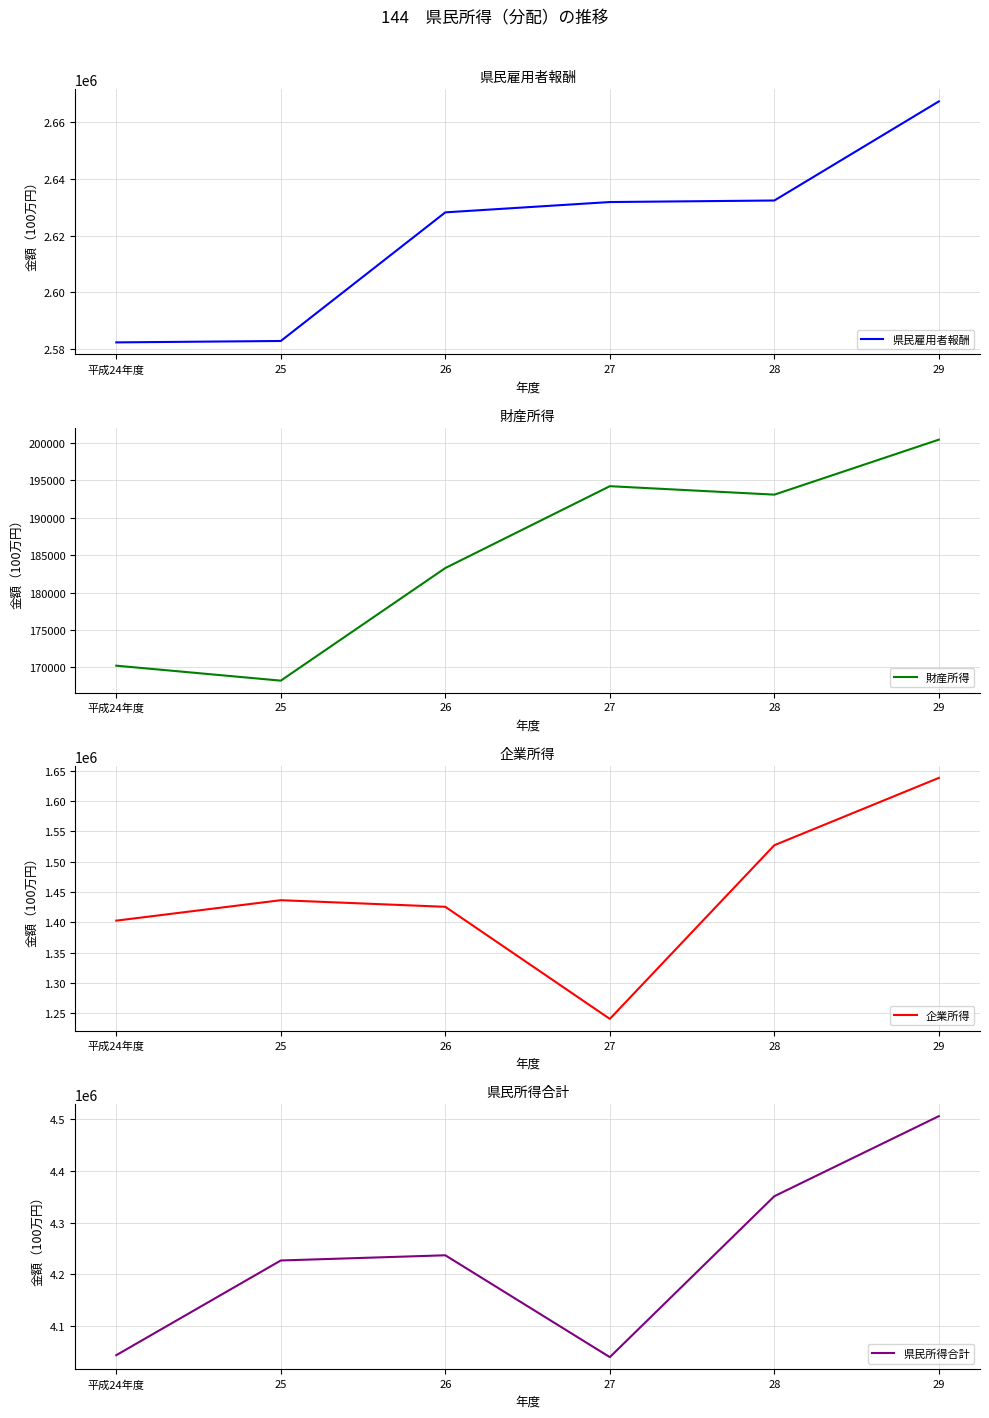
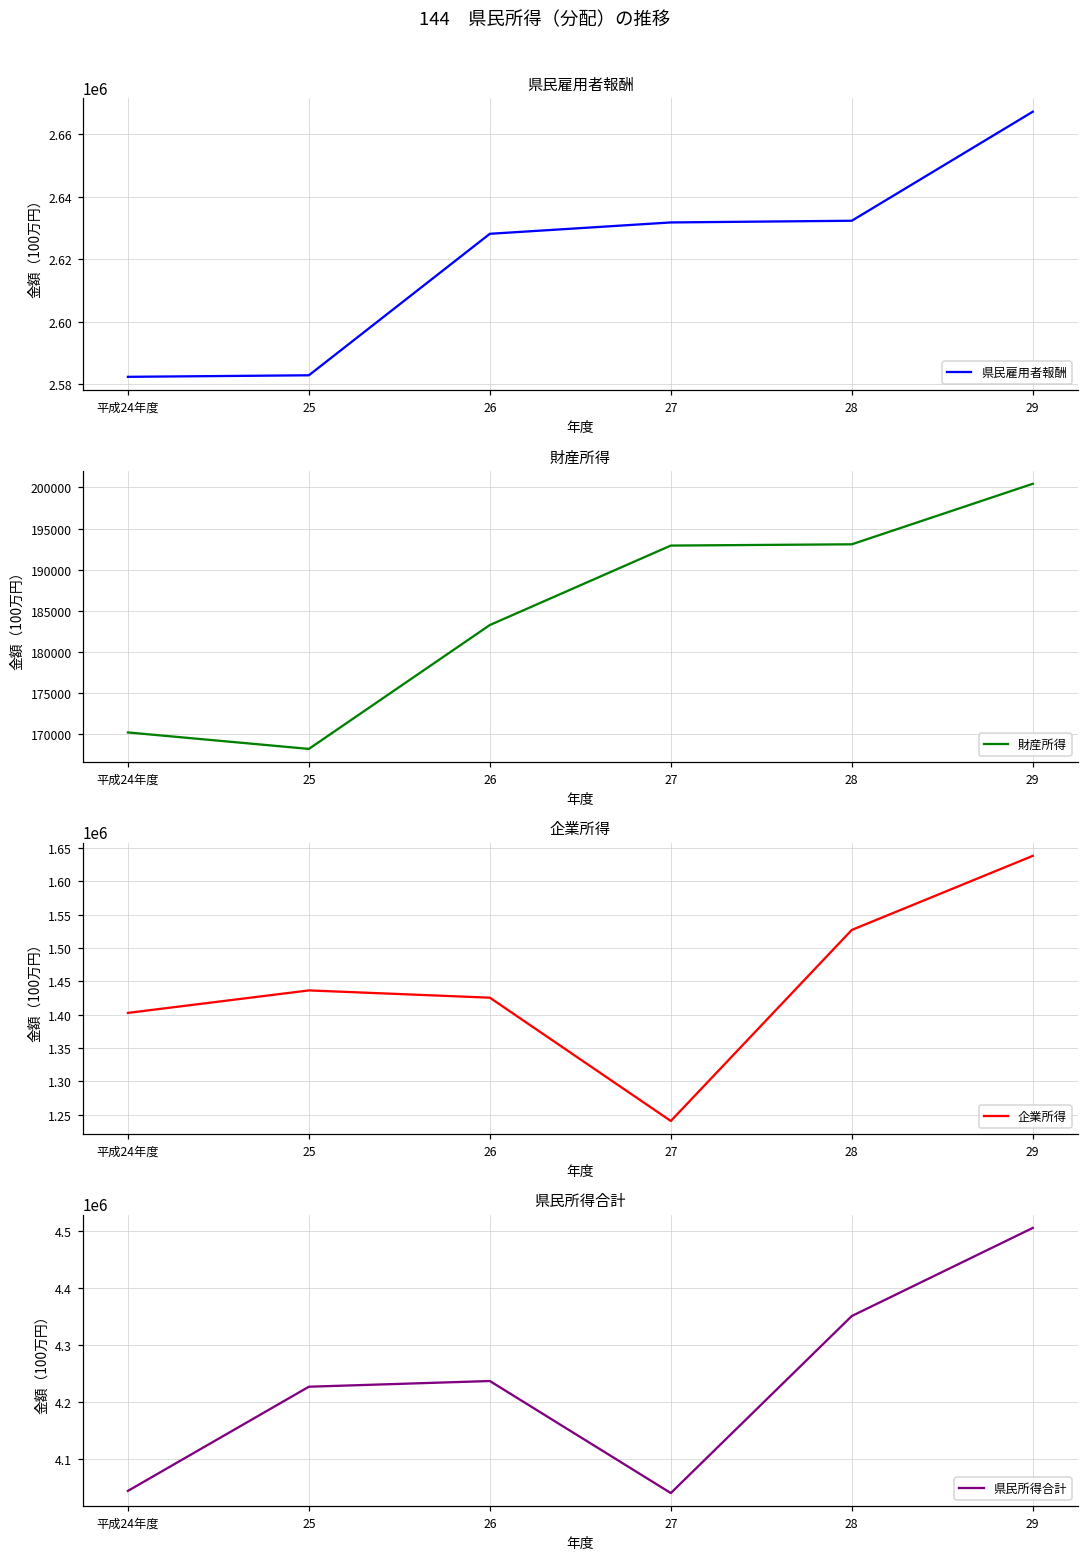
  {
    "県民雇用者報酬": {
      "平成24年度": 2582000,
      "25": 2583000,
      "26": 2628000,
      "27": 2632000,
      "28": 2632000,
      "29": 2667000
    },
    "財産所得": {
      "平成24年度": 170000,
      "25": 168000,
      "26": 183000,
-     "27": 194000,
+     "27": 193000,
      "28": 193000,
      "29": 200000
    },
    "企業所得": {
      "平成24年度": 1400000,
      "25": 1440000,
      "26": 1430000,
      "27": 1240000,
      "28": 1530000,
      "29": 1640000
    },
    "県民所得合計": {
      "平成24年度": 4040000,
      "25": 4230000,
      "26": 4240000,
      "27": 4040000,
      "28": 4350000,
      "29": 4510000
    }
  }
